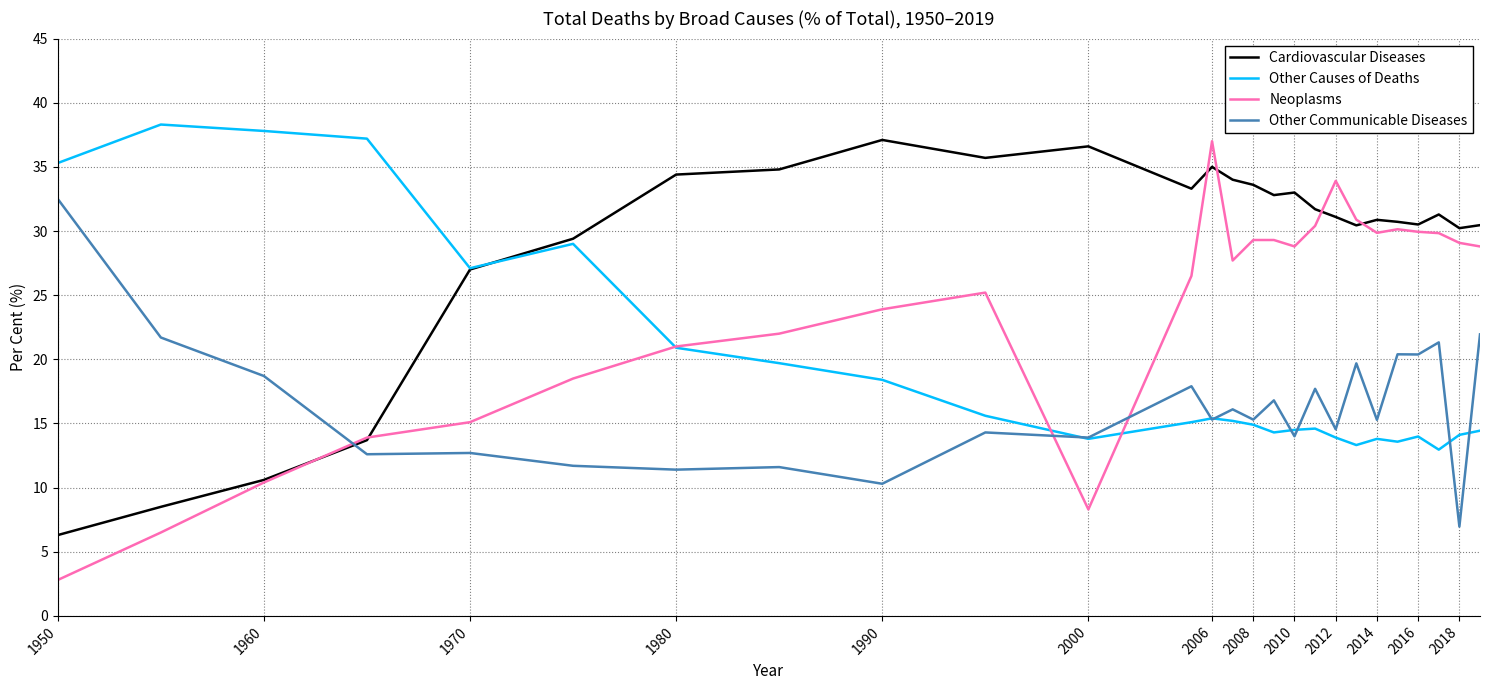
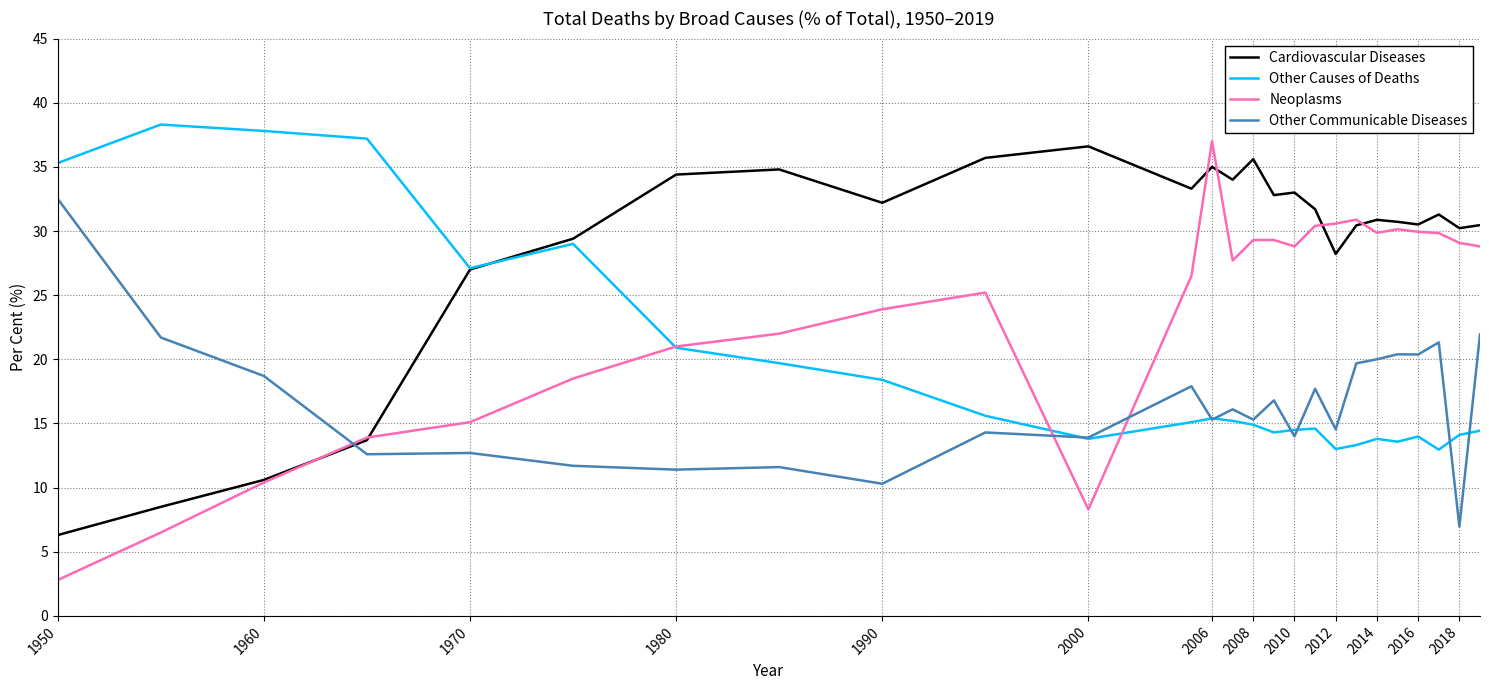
  {
    "Cardiovascular Diseases": {
      "1950": 6.3,
      "1960": 10.6,
      "1980": 34.4,
-     "1990": 37.1,
+     "1990": 32.2,
      "2000": 36.6,
      "2006": 35.0,
-     "2008": 33.6,
+     "2008": 35.6,
      "2010": 33.0,
-     "2012": 31.1,
+     "2012": 28.2,
      "2014": 30.9,
      "2016": 30.5,
      "2018": 30.2
    },
    "Other Causes of Deaths": {
      "1950": 35.3,
      "1960": 37.8,
      "1990": 18.4,
      "2008": 14.9,
      "2010": 14.5,
-     "2012": 13.9,
+     "2012": 13.0,
      "2014": 13.8,
      "2016": 14.0,
      "2018": 14.1
    },
    "Neoplasms": {
      "1950": 2.8,
      "1960": 10.4,
      "1970": 15.1,
      "1990": 23.9,
      "2000": 8.3,
      "2006": 37.0,
      "2008": 29.3,
      "2010": 28.8,
-     "2012": 33.9,
+     "2012": 30.6,
      "2014": 29.9,
      "2016": 29.9,
      "2018": 29.1
    },
    "Other Communicable Diseases": {
      "1950": 32.5,
      "1960": 18.7,
      "1970": 12.7,
      "1980": 11.4,
      "1990": 10.3,
      "2008": 15.3,
      "2010": 14.0,
      "2012": 14.5,
-     "2014": 15.3,
+     "2014": 20.0,
      "2016": 20.4,
      "2018": 7.0
    }
  }
